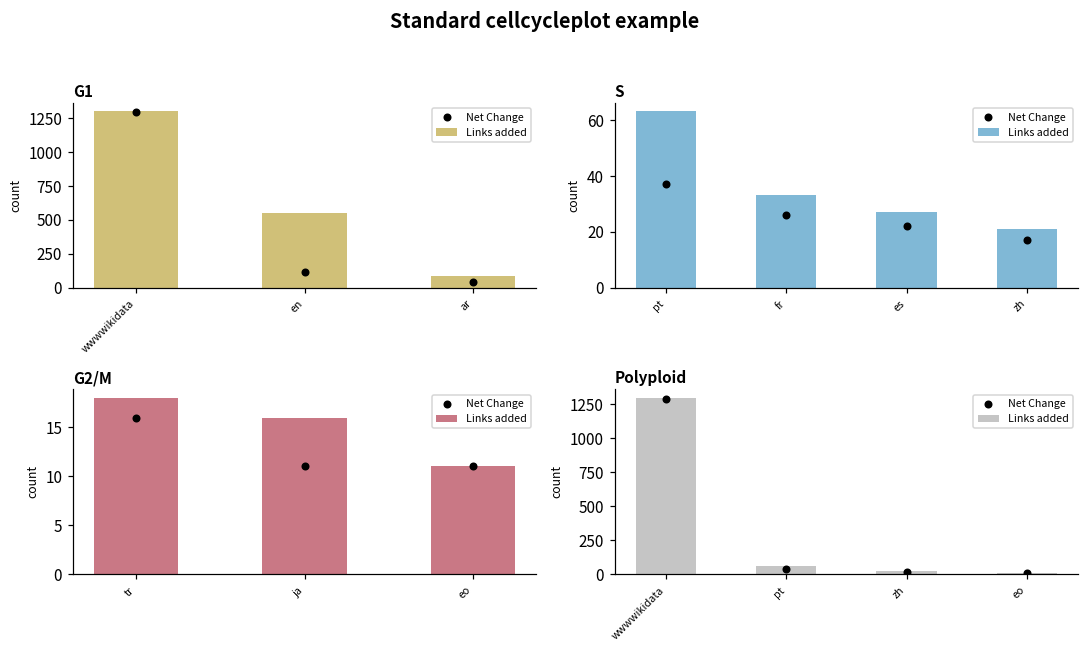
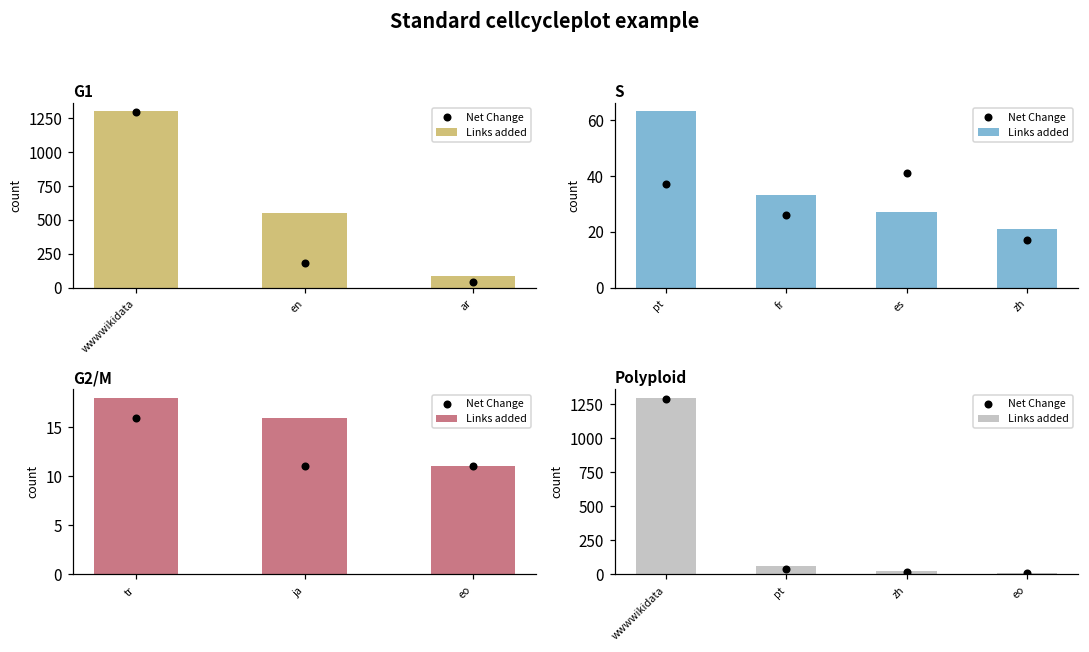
  {
    "G1": {
      "Net Change": {
-       "en": 110
+       "en": 180
      }
    },
    "S": {
      "Net Change": {
-       "es": 22
+       "es": 41
      }
    },
    "Polyploid": {
      "Links added": {
        "wwwwikidata": 1300,
        "pt": 60,
        "zh": 20
      }
    }
  }
